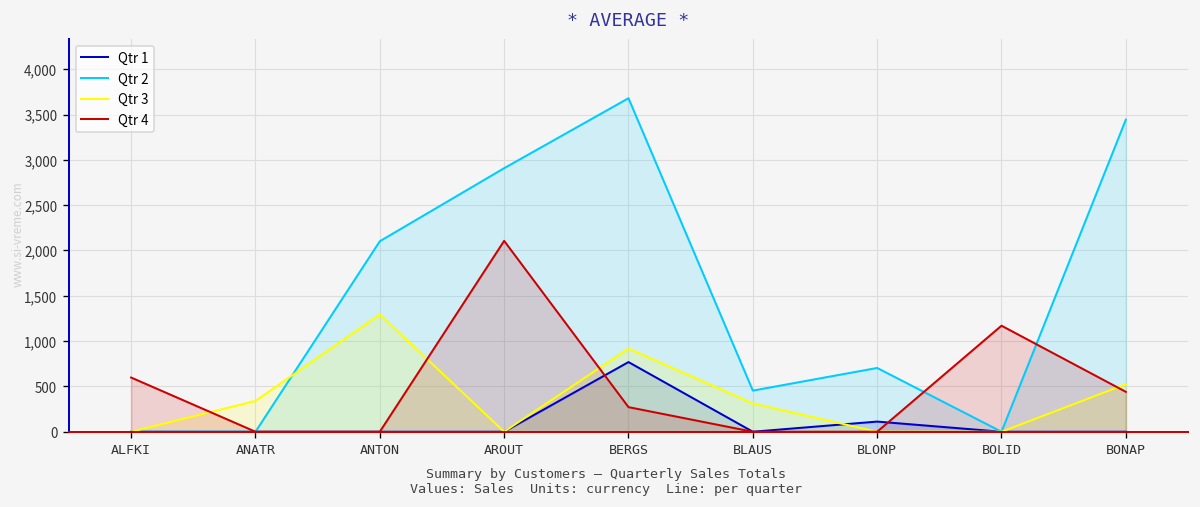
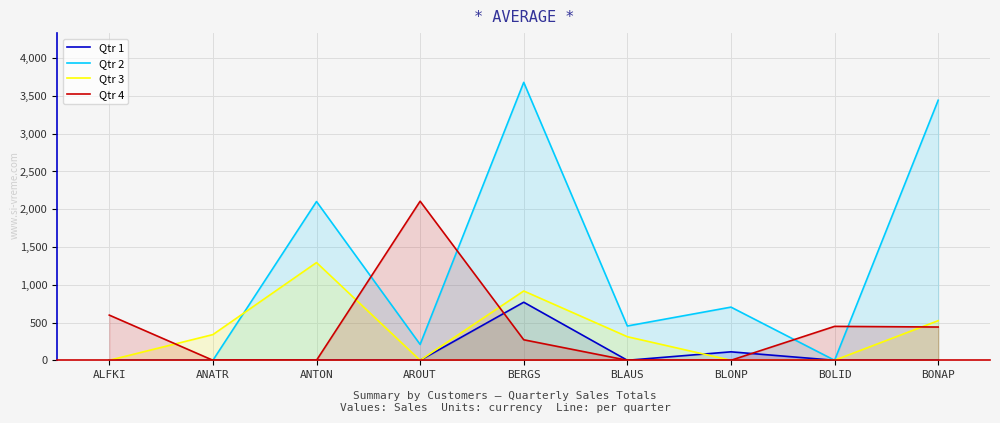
  {
    "Qtr 1": {
      "BERGS": "800",
      "BLONP": "100",
      "BONAP": "0"
    },
    "Qtr 2": {
      "ANTON": "2,100",
-     "AROUT": "2,900",
+     "AROUT": "200",
      "BERGS": "3,700",
      "BLAUS": "500",
      "BLONP": "700",
      "BONAP": "3,400"
    },
    "Qtr 3": {
      "ANATR": "300",
      "ANTON": "1,300",
      "BERGS": "900",
      "BLAUS": "300",
      "BONAP": "500"
    },
    "Qtr 4": {
      "ALFKI": "600",
      "AROUT": "2,100",
      "BERGS": "300",
-     "BOLID": "1,200",
+     "BOLID": "400",
      "BONAP": "400"
    }
  }
